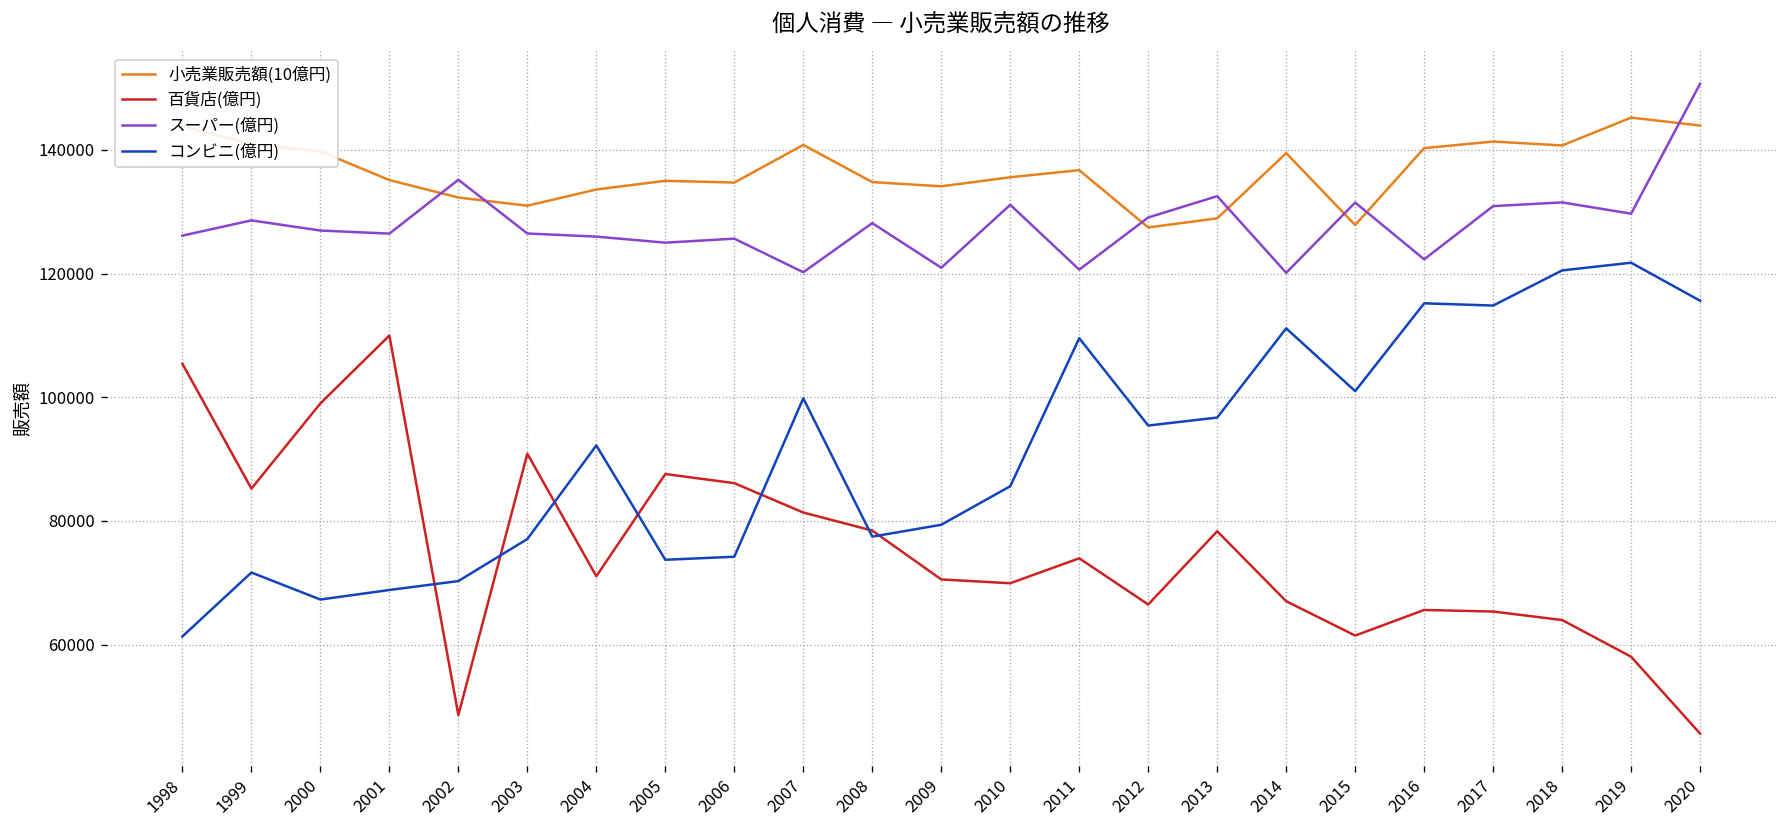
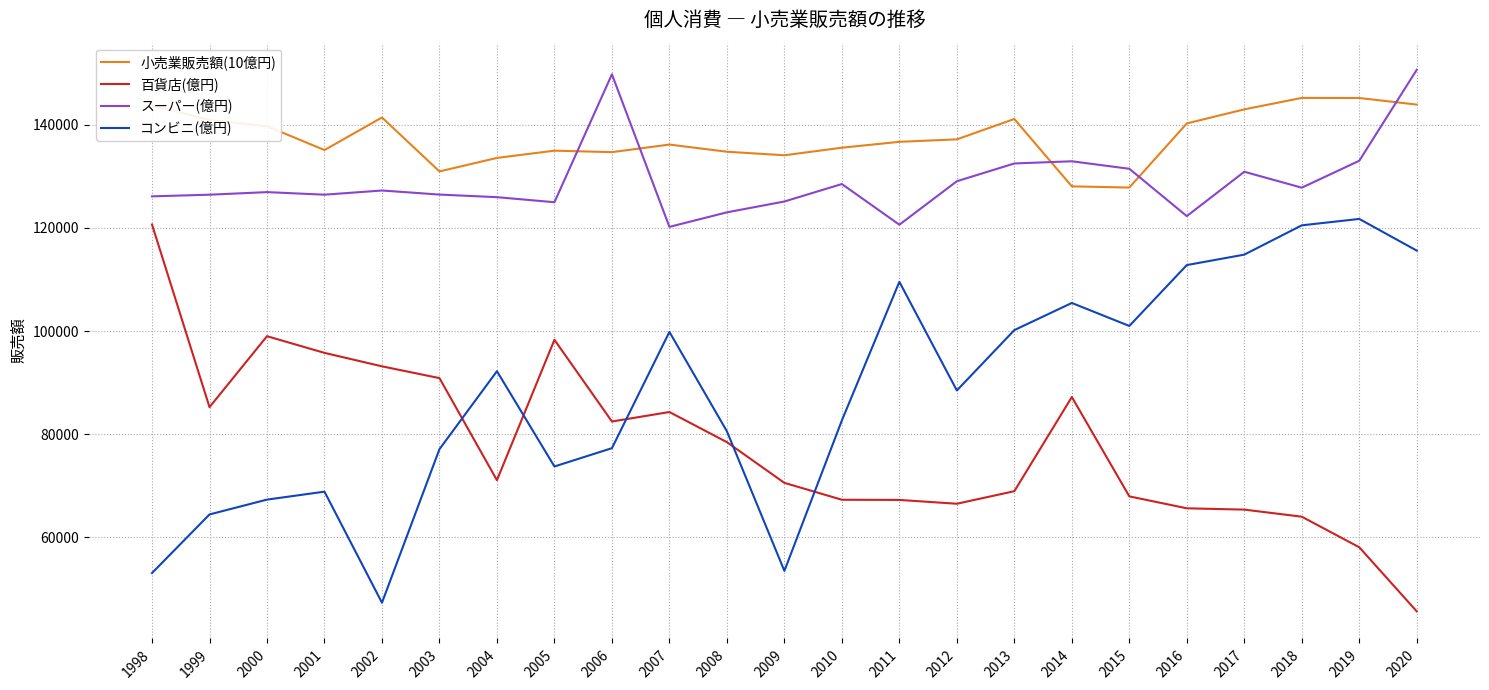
  {
    "小売業販売額(10億円)": {
      "2001": 135000,
-     "2002": 132000,
+     "2002": 141000,
      "2003": 131000,
      "2004": 134000,
      "2005": 135000,
      "2006": 135000,
-     "2007": 141000,
+     "2007": 136000,
      "2008": 135000,
      "2009": 134000,
      "2010": 136000,
      "2011": 137000,
-     "2012": 127000,
-     "2013": 129000,
-     "2014": 139000,
+     "2012": 137000,
+     "2013": 141000,
+     "2014": 128000,
      "2015": 128000,
      "2016": 140000,
-     "2017": 141000,
-     "2018": 141000,
+     "2017": 143000,
+     "2018": 145000,
      "2019": 145000,
      "2020": 144000
    },
    "百貨店(億円)": {
-     "1998": 105000,
+     "1998": 121000,
      "1999": 85000,
      "2000": 99000,
-     "2001": 110000,
-     "2002": 49000,
+     "2001": 96000,
+     "2002": 93000,
      "2003": 91000,
      "2004": 71000,
-     "2005": 88000,
-     "2006": 86000,
-     "2007": 81000,
+     "2005": 98000,
+     "2006": 82000,
+     "2007": 84000,
      "2008": 78000,
      "2009": 71000,
-     "2010": 70000,
-     "2011": 74000,
+     "2010": 67000,
+     "2011": 67000,
      "2012": 66000,
-     "2013": 78000,
-     "2014": 67000,
-     "2015": 61000,
+     "2013": 69000,
+     "2014": 87000,
+     "2015": 68000,
      "2016": 66000,
      "2017": 65000,
      "2018": 64000,
      "2019": 58000,
      "2020": 46000
    },
    "スーパー(億円)": {
      "1998": 126000,
-     "1999": 129000,
+     "1999": 126000,
      "2000": 127000,
      "2001": 126000,
-     "2002": 135000,
+     "2002": 127000,
      "2003": 126000,
      "2004": 126000,
      "2005": 125000,
-     "2006": 126000,
+     "2006": 150000,
      "2007": 120000,
-     "2008": 128000,
-     "2009": 121000,
-     "2010": 131000,
+     "2008": 123000,
+     "2009": 125000,
+     "2010": 129000,
      "2011": 121000,
      "2012": 129000,
      "2013": 133000,
-     "2014": 120000,
+     "2014": 133000,
      "2015": 131000,
      "2016": 122000,
      "2017": 131000,
-     "2018": 131000,
-     "2019": 130000,
+     "2018": 128000,
+     "2019": 133000,
      "2020": 151000
    },
    "コンビニ(億円)": {
-     "1998": 61000,
-     "1999": 72000,
+     "1998": 53000,
+     "1999": 64000,
      "2000": 67000,
      "2001": 69000,
-     "2002": 70000,
+     "2002": 47000,
      "2003": 77000,
      "2004": 92000,
      "2005": 74000,
-     "2006": 74000,
+     "2006": 77000,
      "2007": 100000,
-     "2008": 77000,
-     "2009": 79000,
-     "2010": 86000,
+     "2008": 81000,
+     "2009": 53000,
+     "2010": 83000,
      "2011": 110000,
-     "2012": 95000,
-     "2013": 97000,
-     "2014": 111000,
+     "2012": 88000,
+     "2013": 100000,
+     "2014": 105000,
      "2015": 101000,
-     "2016": 115000,
+     "2016": 113000,
      "2017": 115000,
      "2018": 121000,
      "2019": 122000,
      "2020": 116000
    }
  }
